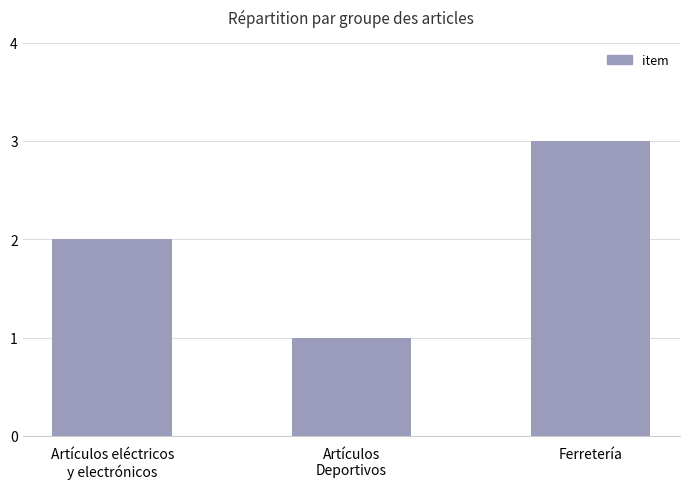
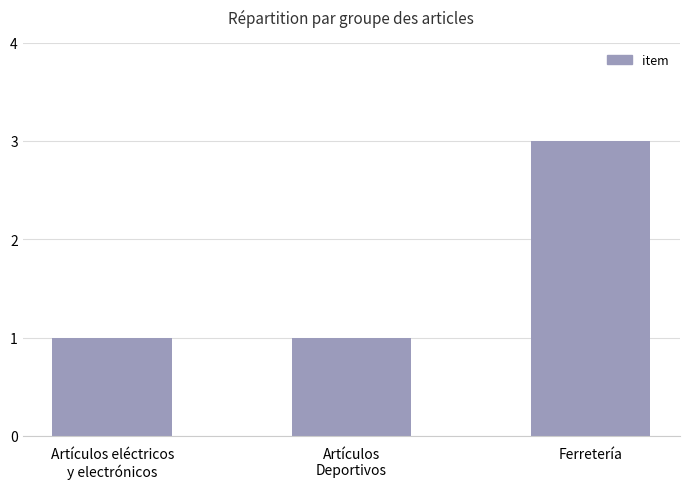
  {
-   "Artículos eléctricos y electrónicos": 2,
+   "Artículos eléctricos y electrónicos": 1,
    "Artículos Deportivos": 1,
    "Ferretería": 3
  }
